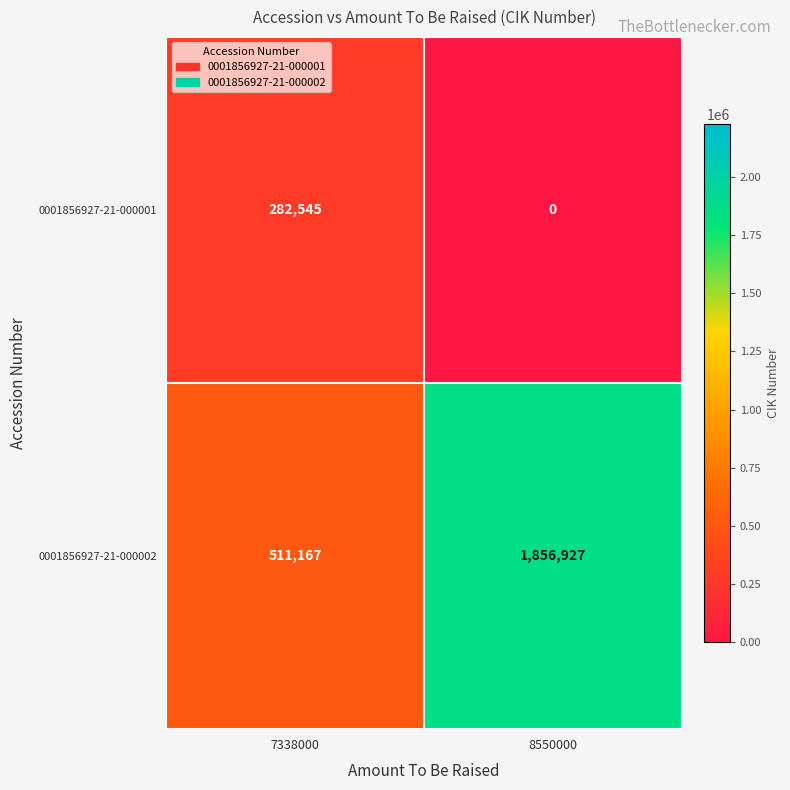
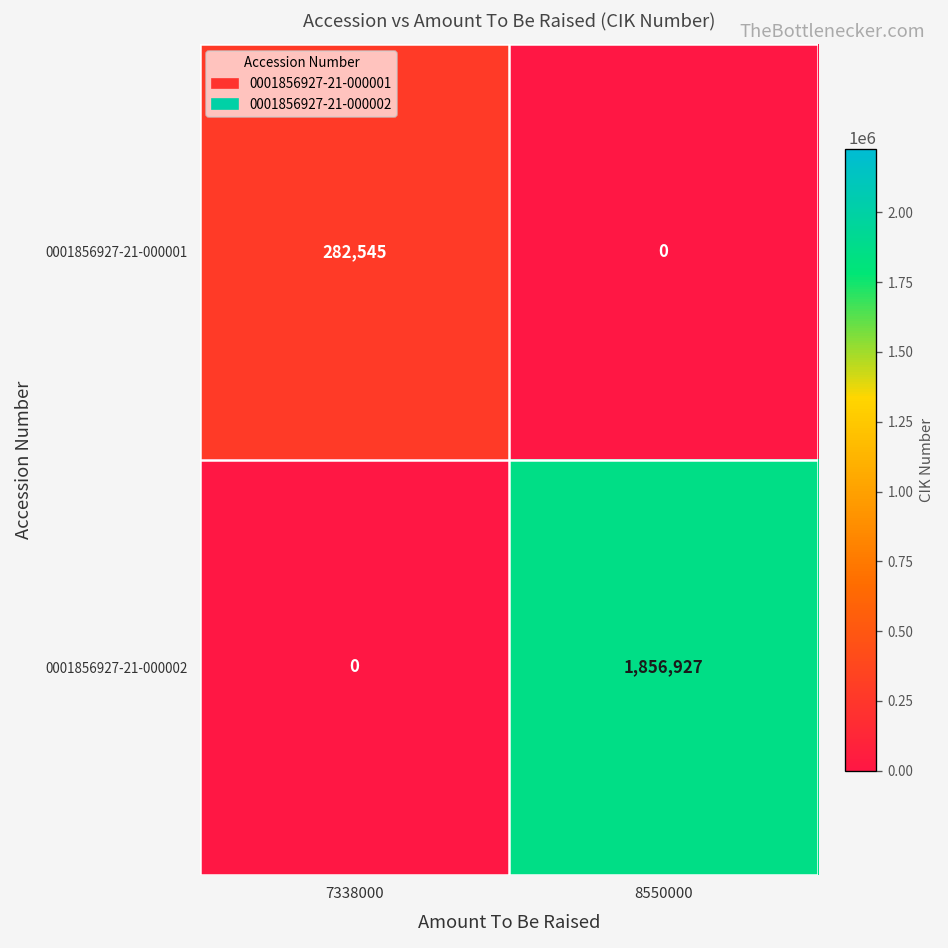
  {
    "0001856927-21-000001": {
      "7338000": "282,545",
      "8550000": "0"
    },
    "0001856927-21-000002": {
-     "7338000": "511,167",
+     "7338000": "0",
      "8550000": "1,856,927"
    }
  }
